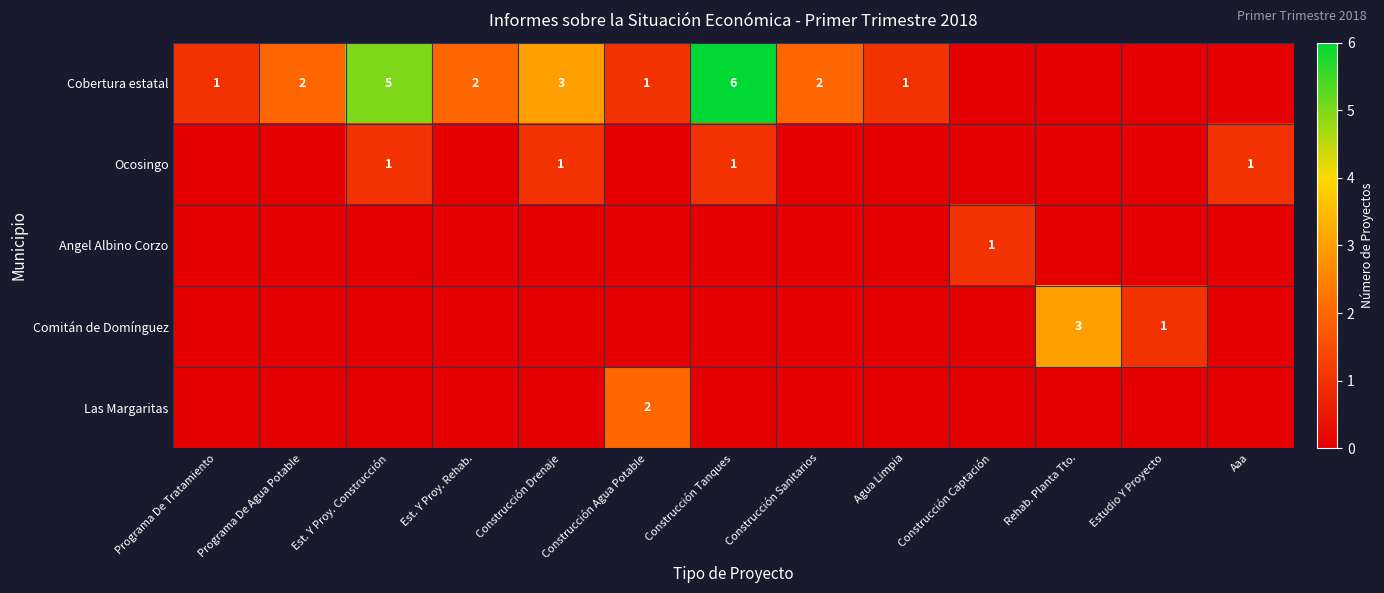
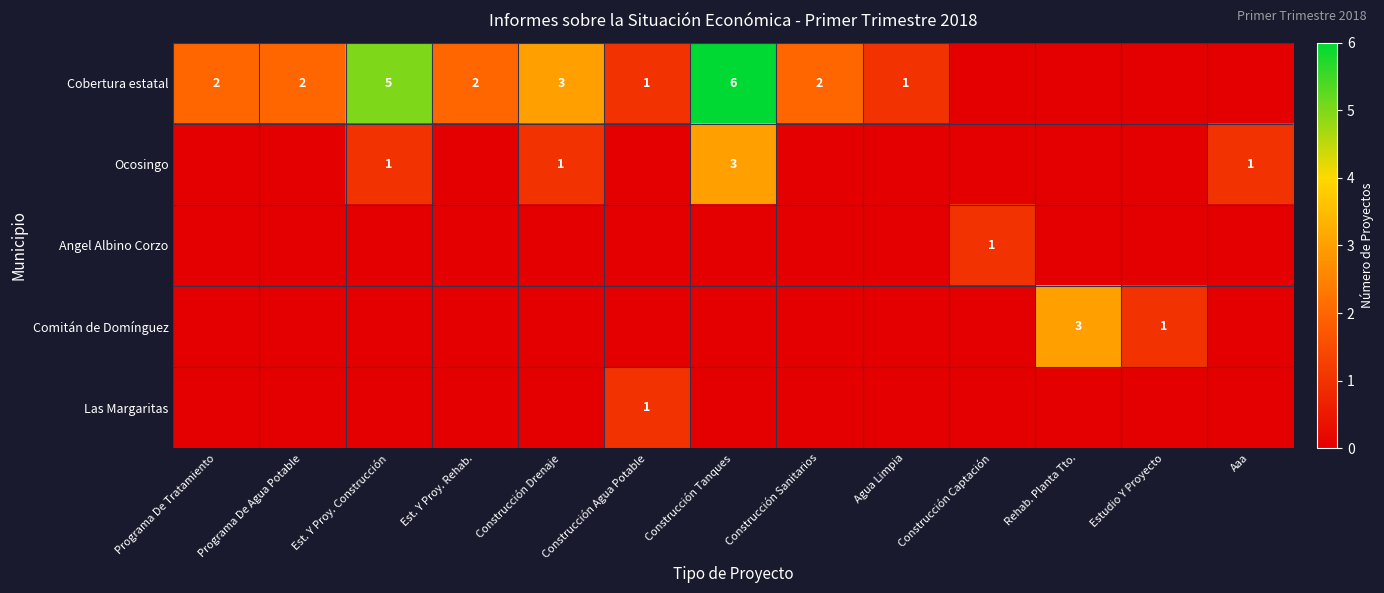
  {
    "Cobertura estatal": {
-     "Programa De Tratamiento": 1,
+     "Programa De Tratamiento": 2,
      "Programa De Agua Potable": 2,
      "Est. Y Proy. Construcción": 5,
      "Est. Y Proy. Rehab.": 2,
      "Construcción Drenaje": 3,
      "Construcción Agua Potable": 1,
      "Construcción Tanques": 6,
      "Construcción Sanitarios": 2,
      "Agua Limpia": 1
    },
    "Ocosingo": {
      "Est. Y Proy. Construcción": 1,
      "Construcción Drenaje": 1,
-     "Construcción Tanques": 1,
+     "Construcción Tanques": 3,
      "Aaa": 1
    },
    "Angel Albino Corzo": {
      "Construcción Captación": 1
    },
    "Comitán de Domínguez": {
      "Rehab. Planta Tto.": 3,
      "Estudio Y Proyecto": 1
    },
    "Las Margaritas": {
-     "Construcción Agua Potable": 2
+     "Construcción Agua Potable": 1
    }
  }
